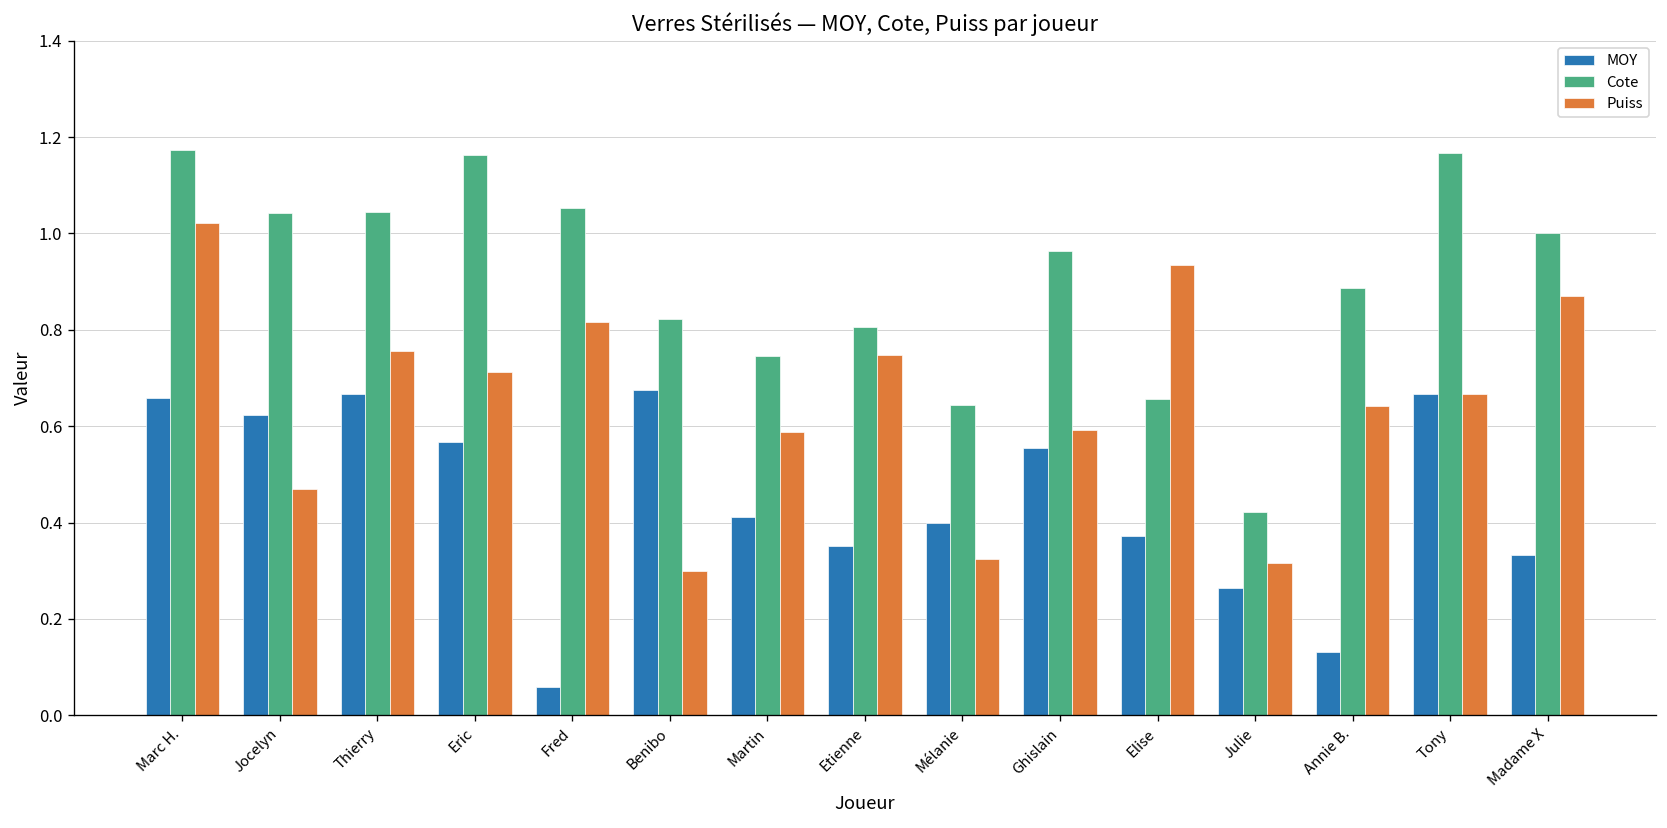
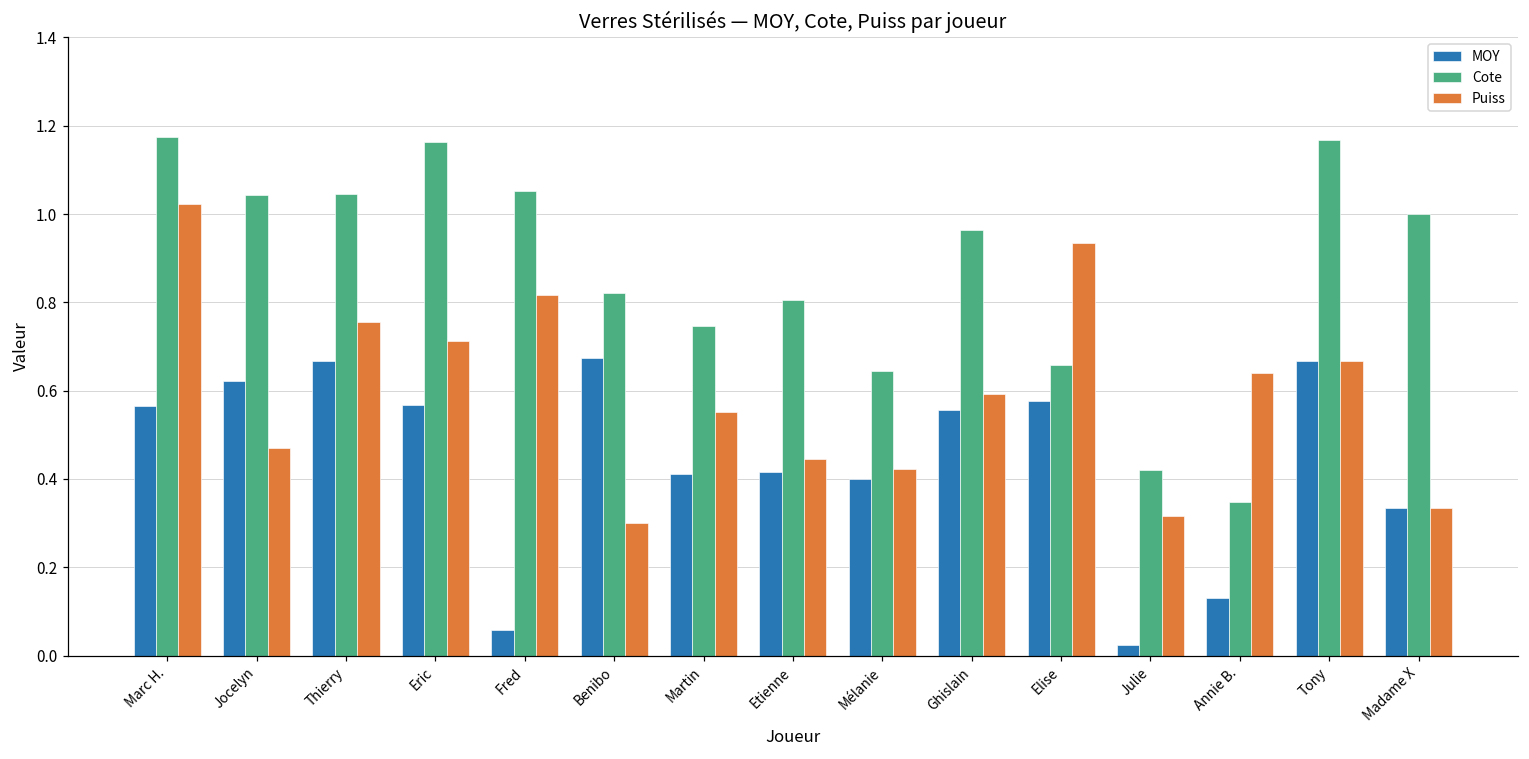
  {
    "MOY": {
-     "Marc H.": 0.66,
+     "Marc H.": 0.57,
      "Jocelyn": 0.62,
      "Thierry": 0.67,
      "Eric": 0.57,
      "Fred": 0.06,
      "Benibo": 0.68,
      "Martin": 0.41,
-     "Etienne": 0.35,
+     "Etienne": 0.42,
      "Mélanie": 0.40,
      "Ghislain": 0.56,
-     "Elise": 0.37,
-     "Julie": 0.26,
+     "Elise": 0.58,
+     "Julie": 0.02,
      "Annie B.": 0.13,
      "Tony": 0.67,
      "Madame X": 0.33
    },
    "Cote": {
      "Marc H.": 1.17,
      "Jocelyn": 1.04,
      "Thierry": 1.04,
      "Eric": 1.16,
      "Fred": 1.05,
      "Benibo": 0.82,
      "Martin": 0.75,
      "Etienne": 0.81,
      "Mélanie": 0.64,
      "Ghislain": 0.96,
      "Elise": 0.66,
      "Julie": 0.42,
-     "Annie B.": 0.89,
+     "Annie B.": 0.35,
      "Tony": 1.17,
      "Madame X": 1.00
    },
    "Puiss": {
      "Marc H.": 1.02,
      "Jocelyn": 0.47,
      "Thierry": 0.76,
      "Eric": 0.71,
      "Fred": 0.82,
      "Benibo": 0.30,
-     "Martin": 0.59,
-     "Etienne": 0.75,
-     "Mélanie": 0.32,
+     "Martin": 0.55,
+     "Etienne": 0.44,
+     "Mélanie": 0.42,
      "Ghislain": 0.59,
      "Elise": 0.93,
      "Julie": 0.32,
      "Annie B.": 0.64,
      "Tony": 0.67,
-     "Madame X": 0.87
+     "Madame X": 0.33
    }
  }
